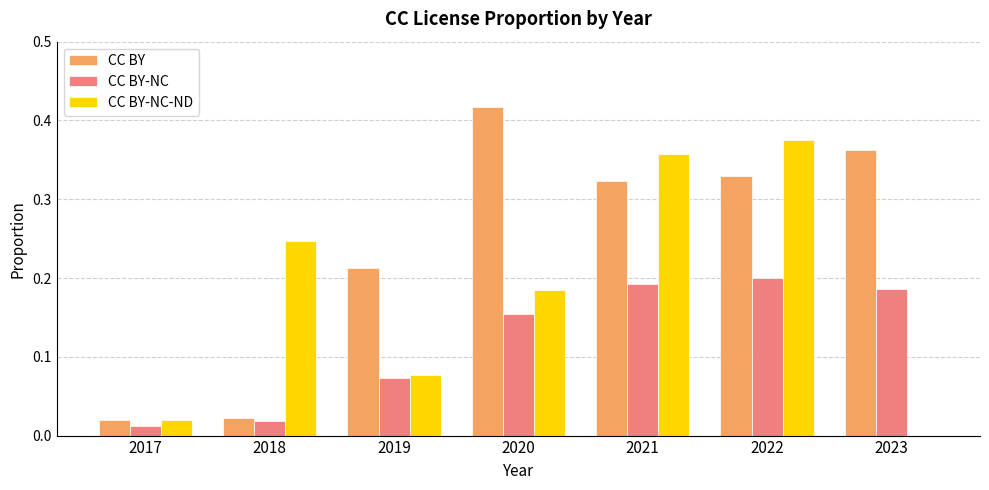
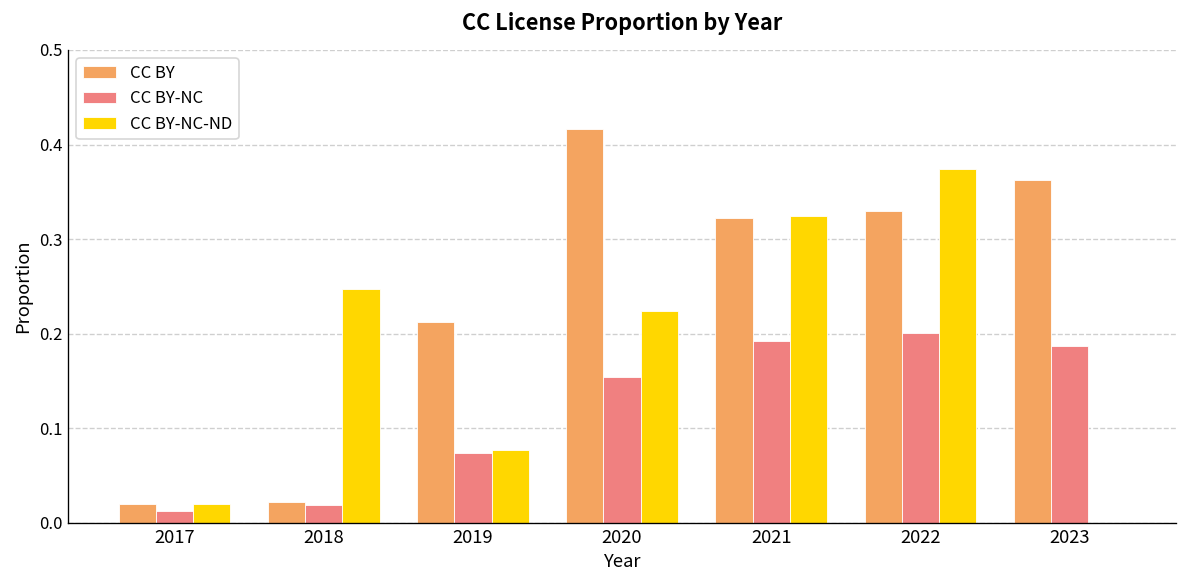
  {
    "CC BY-NC-ND": {
      "2017": 0.02,
      "2018": 0.25,
      "2019": 0.08,
-     "2020": 0.18,
-     "2021": 0.36,
+     "2020": 0.22,
+     "2021": 0.32,
      "2022": 0.37,
      "2023": 0.00
    }
  }
